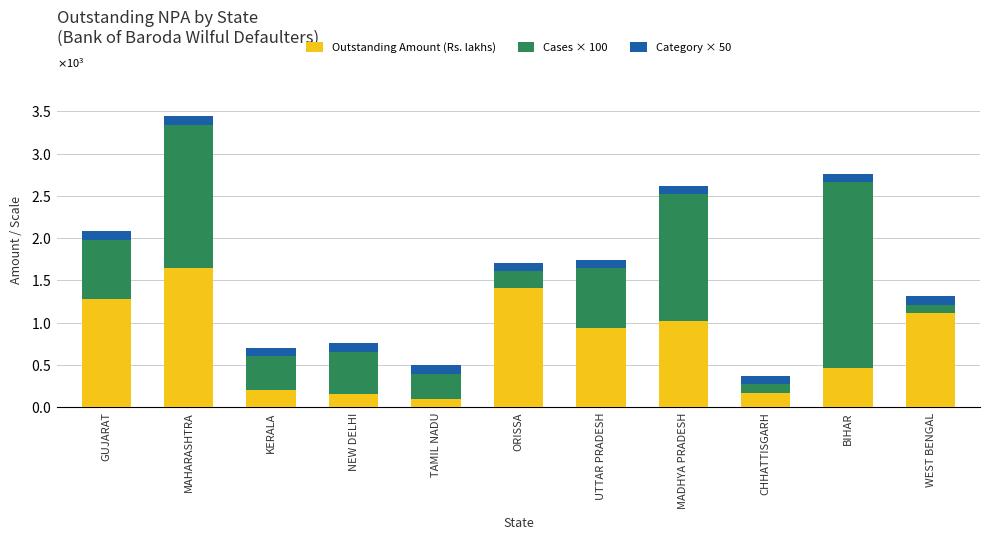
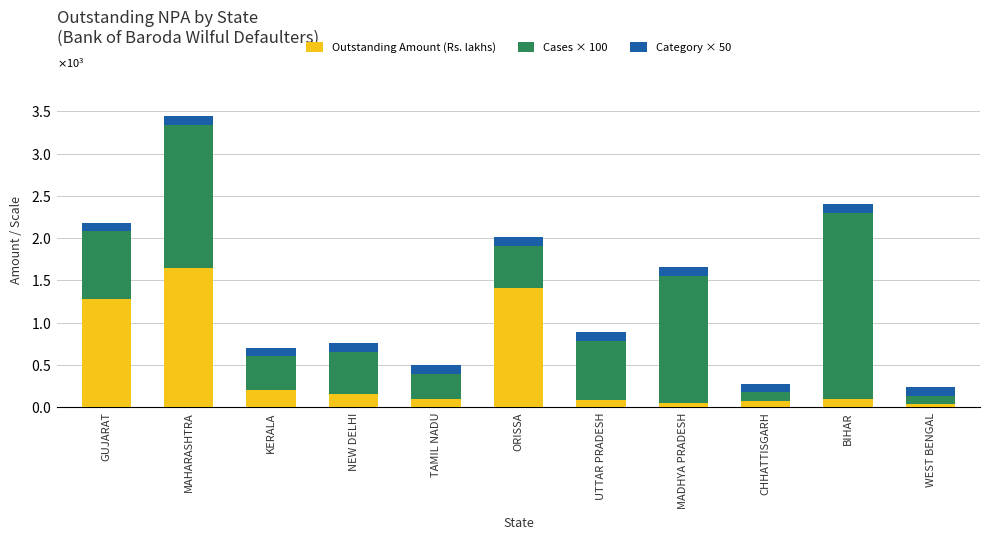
  {
    "Outstanding Amount (Rs. lakhs)": {
      "GUJARAT": 1300,
      "MAHARASHTRA": 1600,
      "KERALA": 200,
      "NEW DELHI": 200,
      "TAMIL NADU": 100,
      "ORISSA": 1400,
-     "UTTAR PRADESH": 900,
-     "MADHYA PRADESH": 1000,
-     "CHHATTISGARH": 200,
-     "BIHAR": 500,
-     "WEST BENGAL": 1100
+     "UTTAR PRADESH": 100,
+     "MADHYA PRADESH": 100,
+     "CHHATTISGARH": 100,
+     "BIHAR": 100,
+     "WEST BENGAL": 0
    },
    "Cases × 100": {
-     "GUJARAT": 700,
+     "GUJARAT": 800,
      "MAHARASHTRA": 1700,
      "KERALA": 400,
      "NEW DELHI": 500,
      "TAMIL NADU": 300,
-     "ORISSA": 200,
+     "ORISSA": 500,
      "UTTAR PRADESH": 700,
      "MADHYA PRADESH": 1500,
      "CHHATTISGARH": 100,
      "BIHAR": 2200,
      "WEST BENGAL": 100
    },
    "Category × 50": {
      "GUJARAT": 100,
      "MAHARASHTRA": 100,
      "KERALA": 100,
      "NEW DELHI": 100,
      "TAMIL NADU": 100,
      "ORISSA": 100,
      "UTTAR PRADESH": 100,
      "MADHYA PRADESH": 100,
      "CHHATTISGARH": 100,
      "BIHAR": 100,
      "WEST BENGAL": 100
    }
  }
